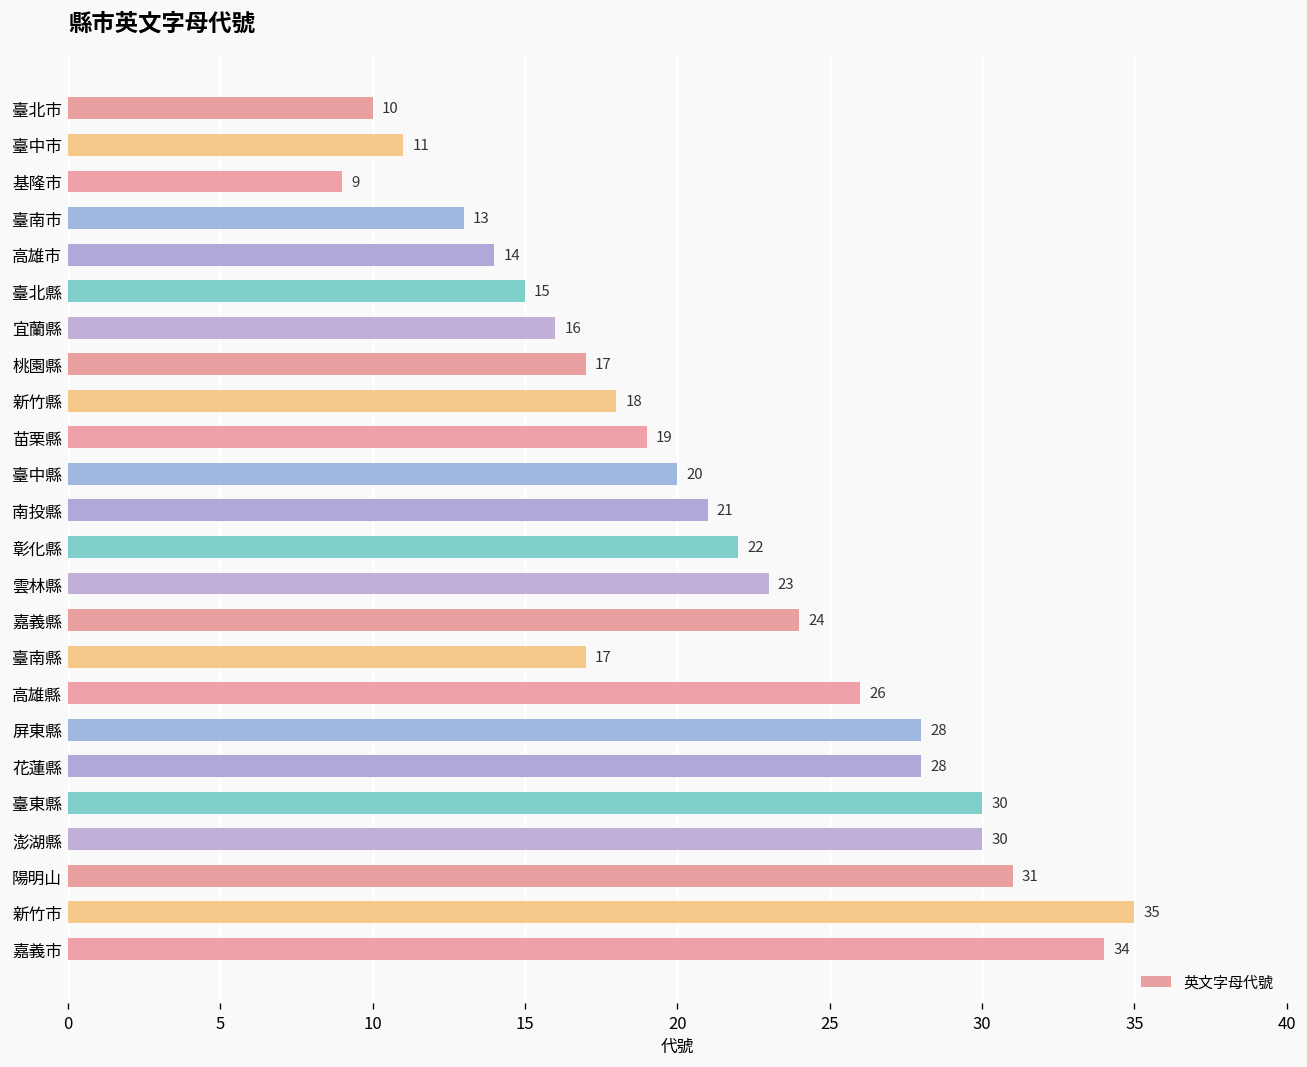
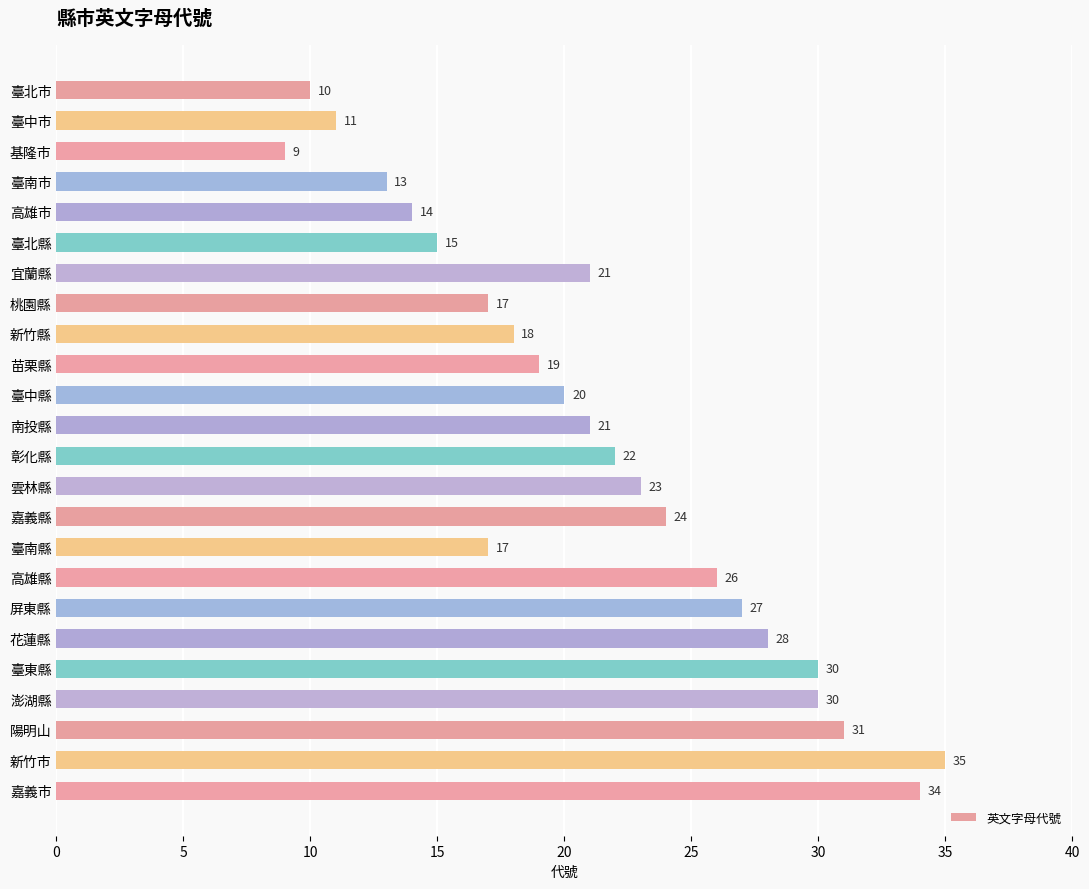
  {
    "臺北市": 10,
    "臺中市": 11,
    "基隆市": 9,
    "臺南市": 13,
    "高雄市": 14,
    "臺北縣": 15,
-   "宜蘭縣": 16,
+   "宜蘭縣": 21,
    "桃園縣": 17,
    "新竹縣": 18,
    "苗栗縣": 19,
    "臺中縣": 20,
    "南投縣": 21,
    "彰化縣": 22,
    "雲林縣": 23,
    "嘉義縣": 24,
    "臺南縣": 17,
    "高雄縣": 26,
-   "屏東縣": 28,
+   "屏東縣": 27,
    "花蓮縣": 28,
    "臺東縣": 30,
    "澎湖縣": 30,
    "陽明山": 31,
    "新竹市": 35,
    "嘉義市": 34
  }
